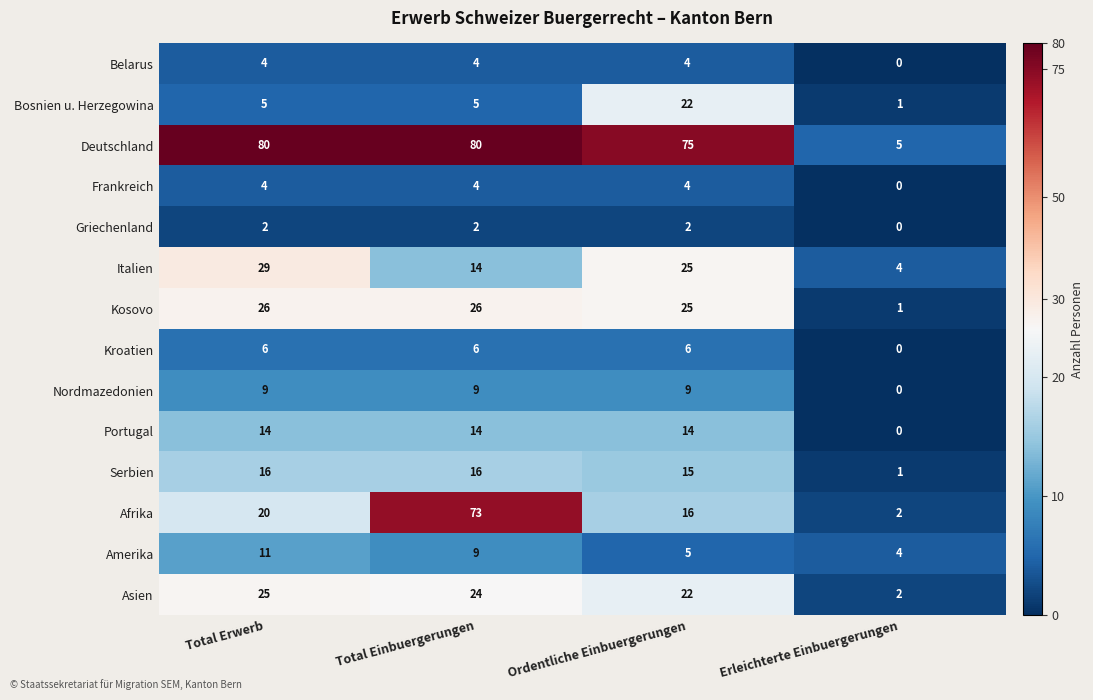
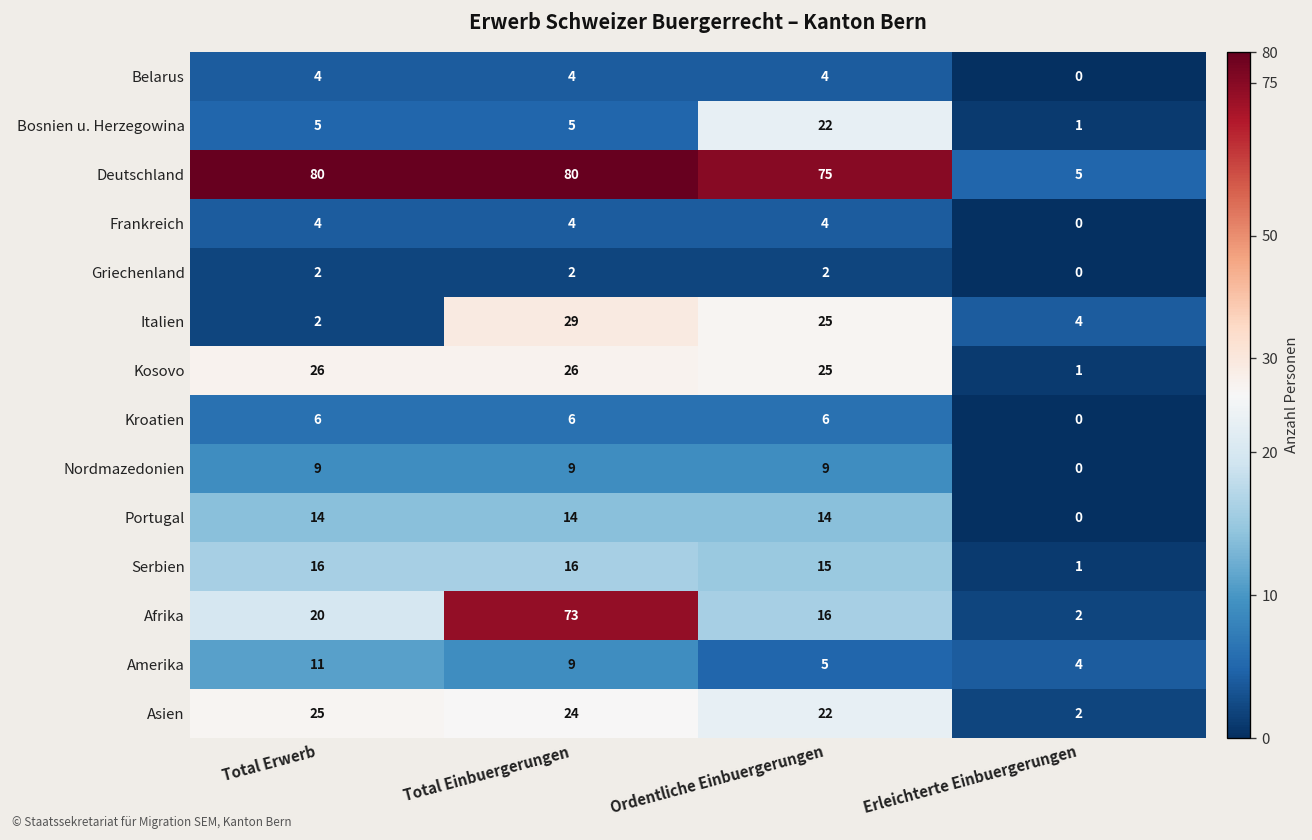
  {
    "Belarus": {
      "Total Erwerb": 4,
      "Total Einbuergerungen": 4,
      "Ordentliche Einbuergerungen": 4,
      "Erleichterte Einbuergerungen": 0
    },
    "Bosnien u. Herzegowina": {
      "Total Erwerb": 5,
      "Total Einbuergerungen": 5,
      "Ordentliche Einbuergerungen": 22,
      "Erleichterte Einbuergerungen": 1
    },
    "Deutschland": {
      "Total Erwerb": 80,
      "Total Einbuergerungen": 80,
      "Ordentliche Einbuergerungen": 75,
      "Erleichterte Einbuergerungen": 5
    },
    "Frankreich": {
      "Total Erwerb": 4,
      "Total Einbuergerungen": 4,
      "Ordentliche Einbuergerungen": 4,
      "Erleichterte Einbuergerungen": 0
    },
    "Griechenland": {
      "Total Erwerb": 2,
      "Total Einbuergerungen": 2,
      "Ordentliche Einbuergerungen": 2,
      "Erleichterte Einbuergerungen": 0
    },
    "Italien": {
-     "Total Erwerb": 29,
-     "Total Einbuergerungen": 14,
+     "Total Erwerb": 2,
+     "Total Einbuergerungen": 29,
      "Ordentliche Einbuergerungen": 25,
      "Erleichterte Einbuergerungen": 4
    },
    "Kosovo": {
      "Total Erwerb": 26,
      "Total Einbuergerungen": 26,
      "Ordentliche Einbuergerungen": 25,
      "Erleichterte Einbuergerungen": 1
    },
    "Kroatien": {
      "Total Erwerb": 6,
      "Total Einbuergerungen": 6,
      "Ordentliche Einbuergerungen": 6,
      "Erleichterte Einbuergerungen": 0
    },
    "Nordmazedonien": {
      "Total Erwerb": 9,
      "Total Einbuergerungen": 9,
      "Ordentliche Einbuergerungen": 9,
      "Erleichterte Einbuergerungen": 0
    },
    "Portugal": {
      "Total Erwerb": 14,
      "Total Einbuergerungen": 14,
      "Ordentliche Einbuergerungen": 14,
      "Erleichterte Einbuergerungen": 0
    },
    "Serbien": {
      "Total Erwerb": 16,
      "Total Einbuergerungen": 16,
      "Ordentliche Einbuergerungen": 15,
      "Erleichterte Einbuergerungen": 1
    },
    "Afrika": {
      "Total Erwerb": 20,
      "Total Einbuergerungen": 73,
      "Ordentliche Einbuergerungen": 16,
      "Erleichterte Einbuergerungen": 2
    },
    "Amerika": {
      "Total Erwerb": 11,
      "Total Einbuergerungen": 9,
      "Ordentliche Einbuergerungen": 5,
      "Erleichterte Einbuergerungen": 4
    },
    "Asien": {
      "Total Erwerb": 25,
      "Total Einbuergerungen": 24,
      "Ordentliche Einbuergerungen": 22,
      "Erleichterte Einbuergerungen": 2
    }
  }
